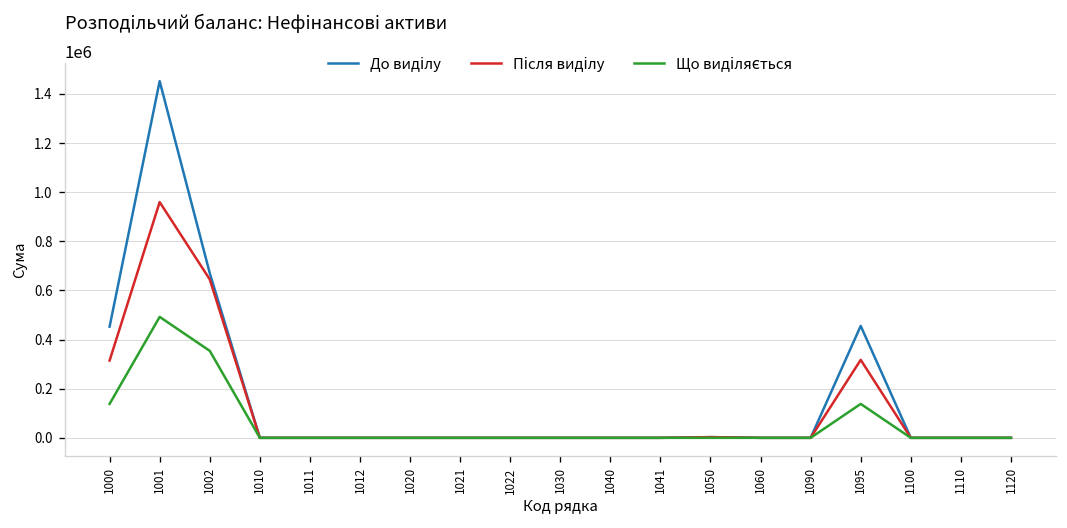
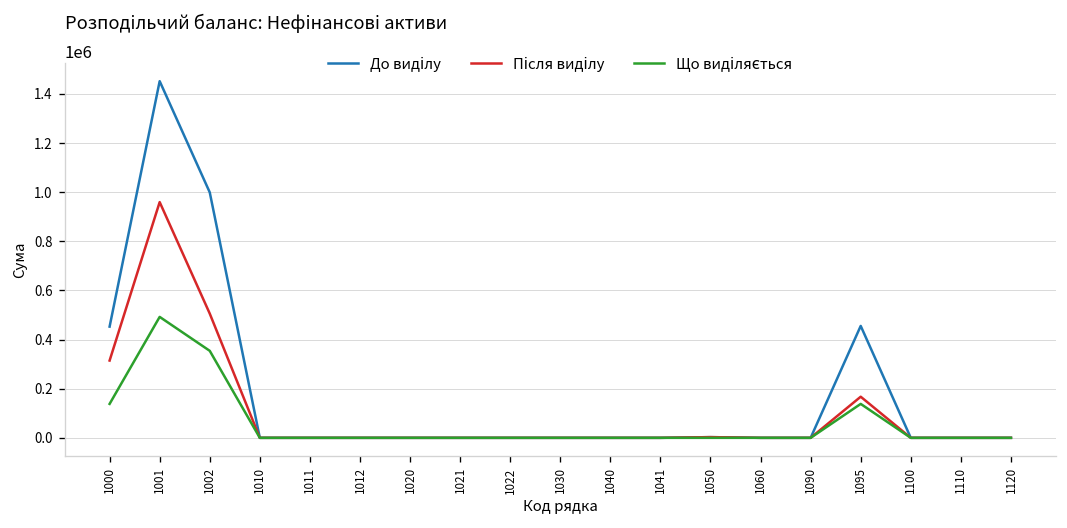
  {
    "До виділу": {
      "1000": 450000,
      "1001": 1450000,
-     "1002": 670000,
+     "1002": 1000000,
      "1095": 460000
    },
    "Після виділу": {
      "1000": 310000,
      "1001": 960000,
-     "1002": 640000,
-     "1095": 320000
+     "1002": 510000,
+     "1095": 170000
    },
    "Що виділяється": {
      "1000": 140000,
      "1001": 490000,
      "1002": 350000,
      "1095": 140000
    }
  }
